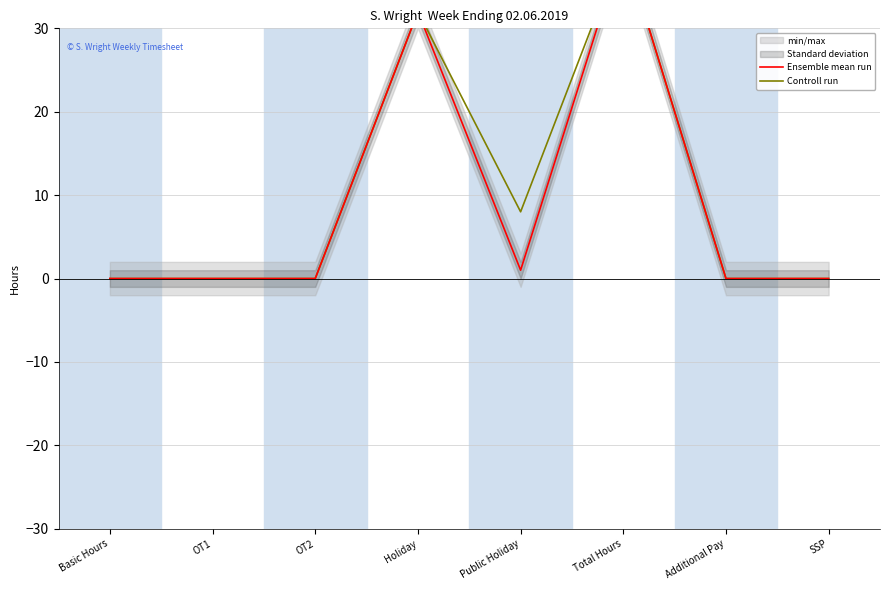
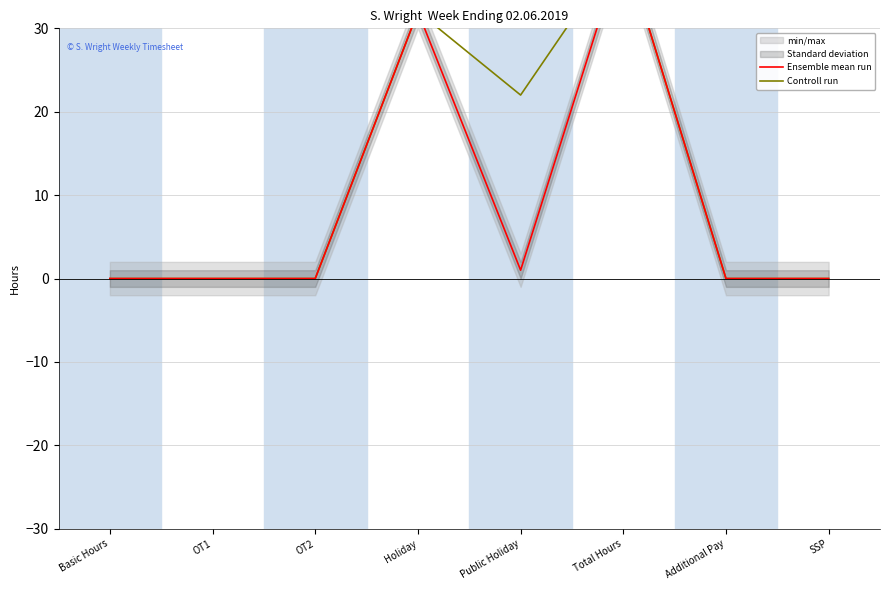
  {
    "Ensemble mean run": {
      "Public Holiday": 1
    },
    "Controll run": {
-     "Public Holiday": 8
+     "Public Holiday": 22
    }
  }
